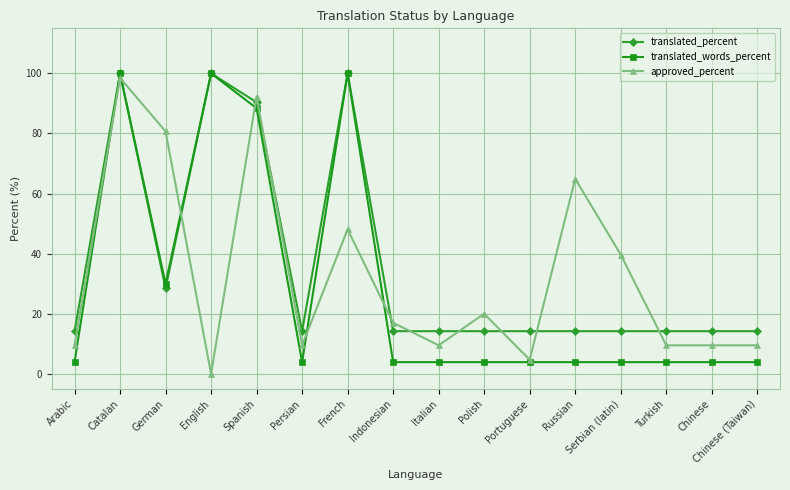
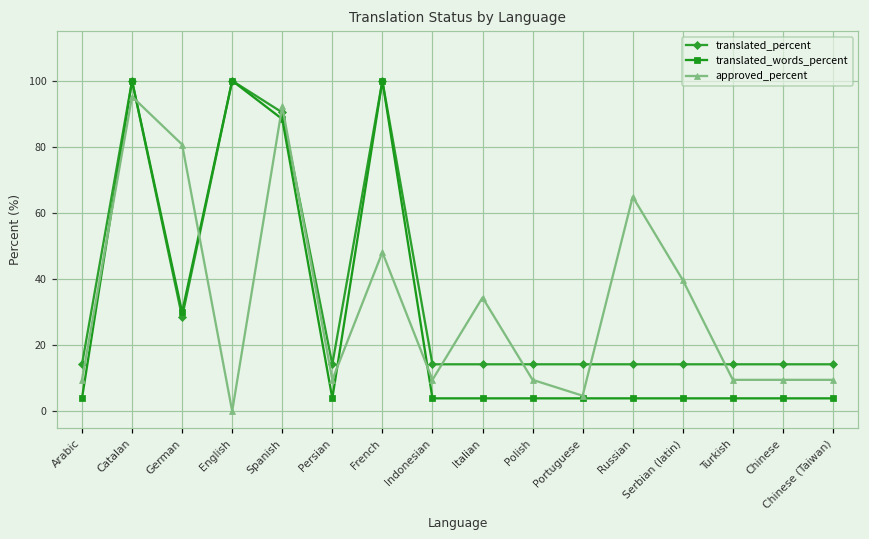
  {
    "approved_percent": {
      "Arabic": 10,
-     "Catalan": 99,
+     "Catalan": 95,
      "German": 81,
      "English": 0,
      "Spanish": 92,
      "Persian": 10,
      "French": 48,
-     "Indonesian": 17,
-     "Italian": 10,
-     "Polish": 20,
+     "Indonesian": 10,
+     "Italian": 34,
+     "Polish": 10,
      "Russian": 65,
      "Serbian (latin)": 40,
      "Turkish": 10,
      "Chinese": 10,
      "Chinese (Taiwan)": 10
    }
  }
